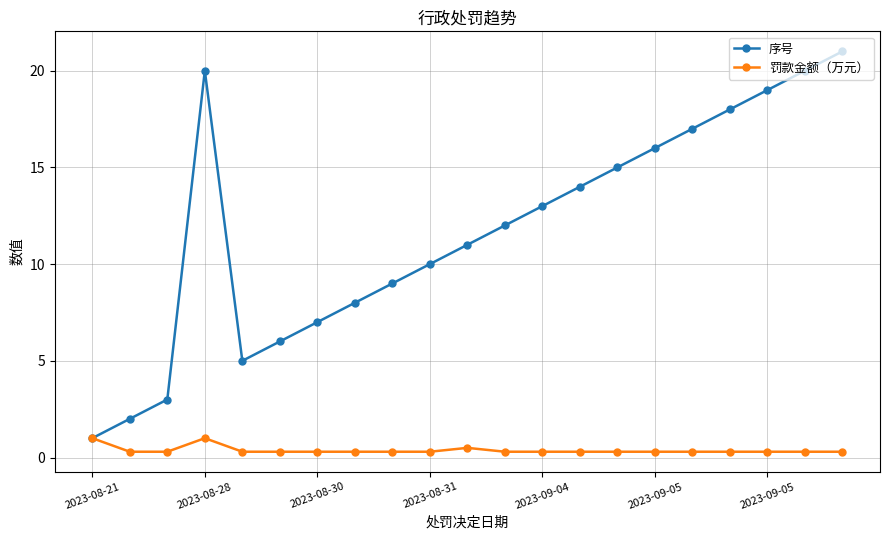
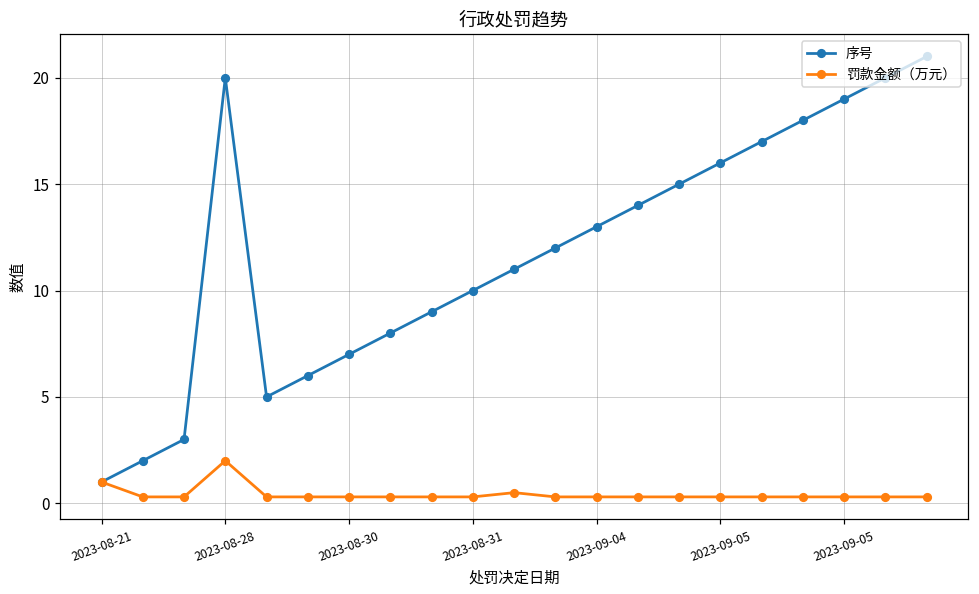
  {
    "序号": {
      "2023-08-28": 20
    },
    "罚款金额（万元）": {
-     "2023-08-28": 1
+     "2023-08-28": 2
    }
  }
